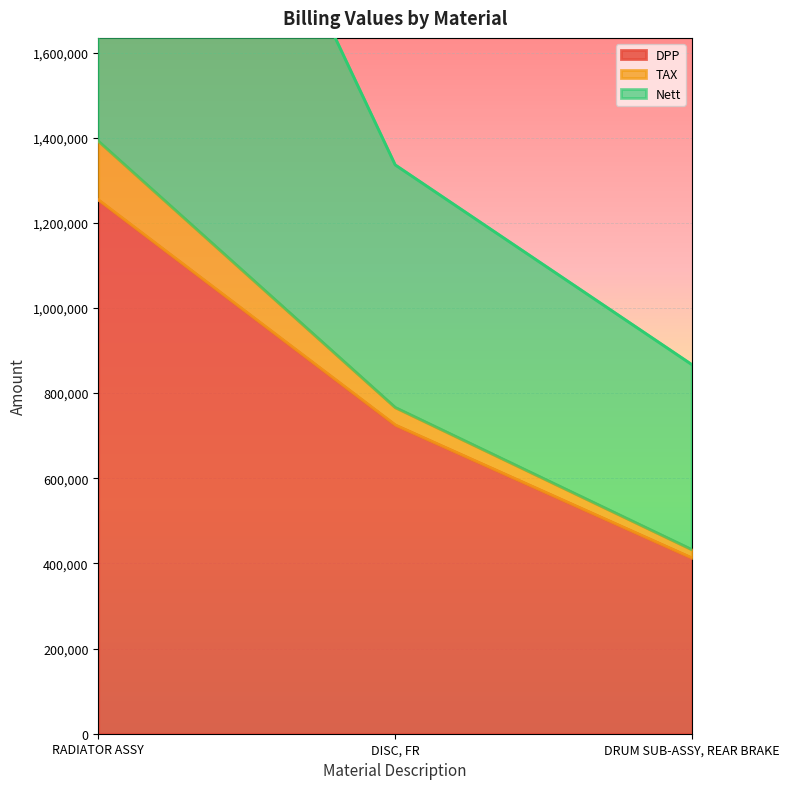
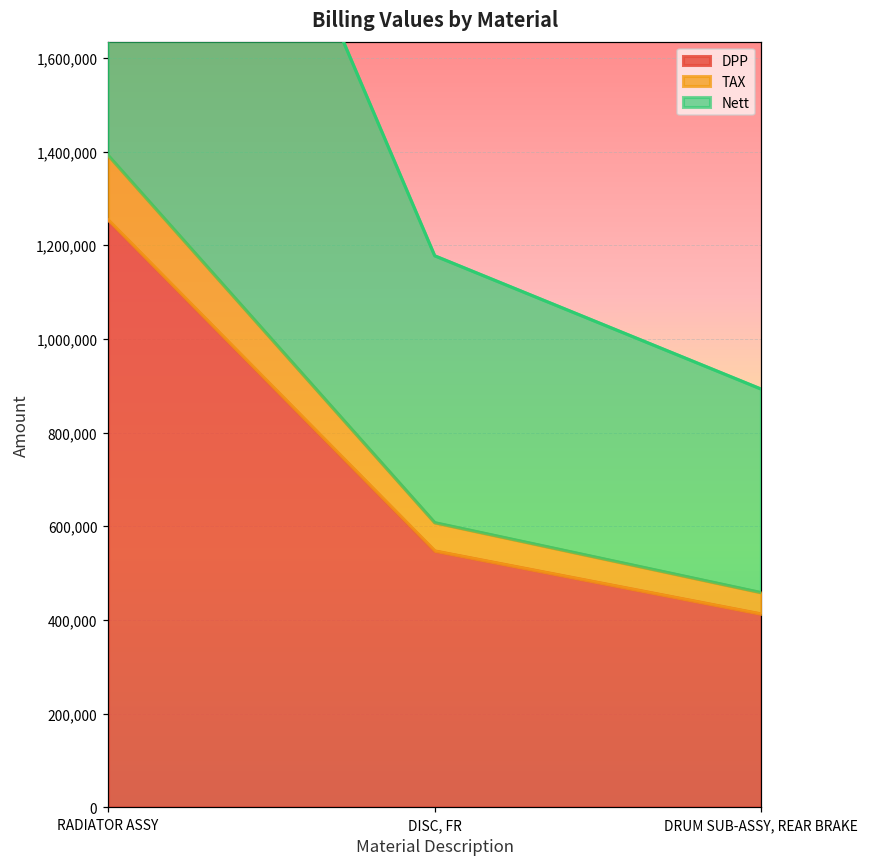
  {
    "DPP": {
      "RADIATOR ASSY": "1,250,000",
-     "DISC, FR": "730,000",
+     "DISC, FR": "550,000",
      "DRUM SUB-ASSY, REAR BRAKE": "410,000"
    },
    "TAX": {
      "RADIATOR ASSY": "140,000",
-     "DISC, FR": "40,000",
-     "DRUM SUB-ASSY, REAR BRAKE": "20,000"
+     "DISC, FR": "60,000",
+     "DRUM SUB-ASSY, REAR BRAKE": "50,000"
    },
    "Nett": {
      "DISC, FR": "570,000",
      "DRUM SUB-ASSY, REAR BRAKE": "430,000"
    }
  }
